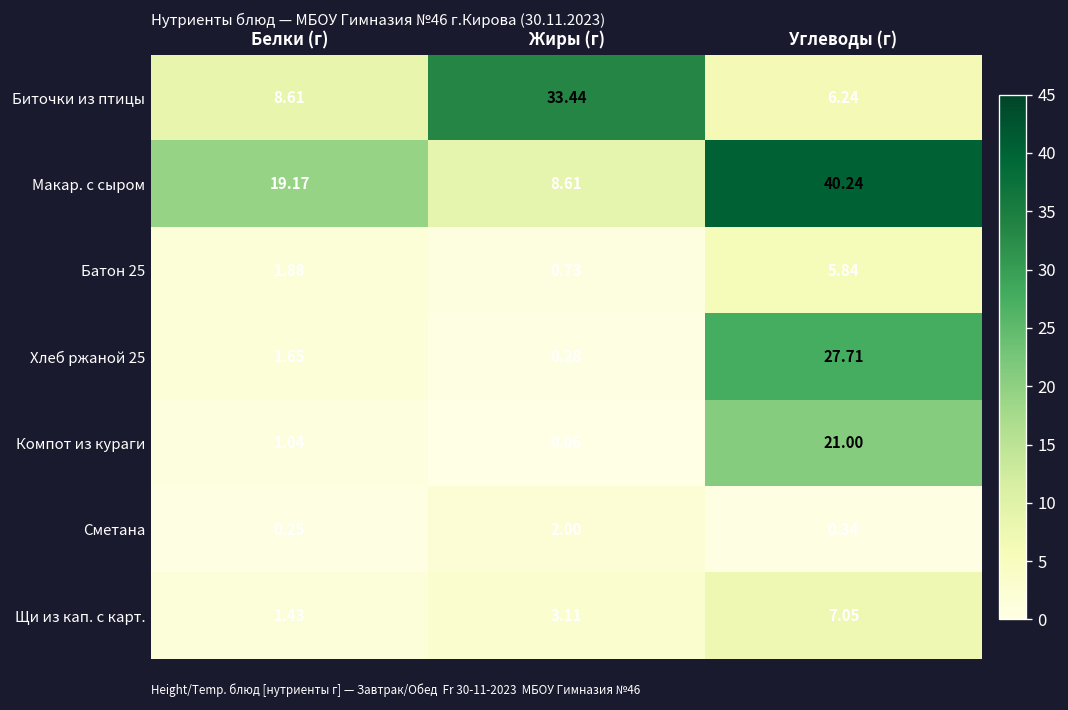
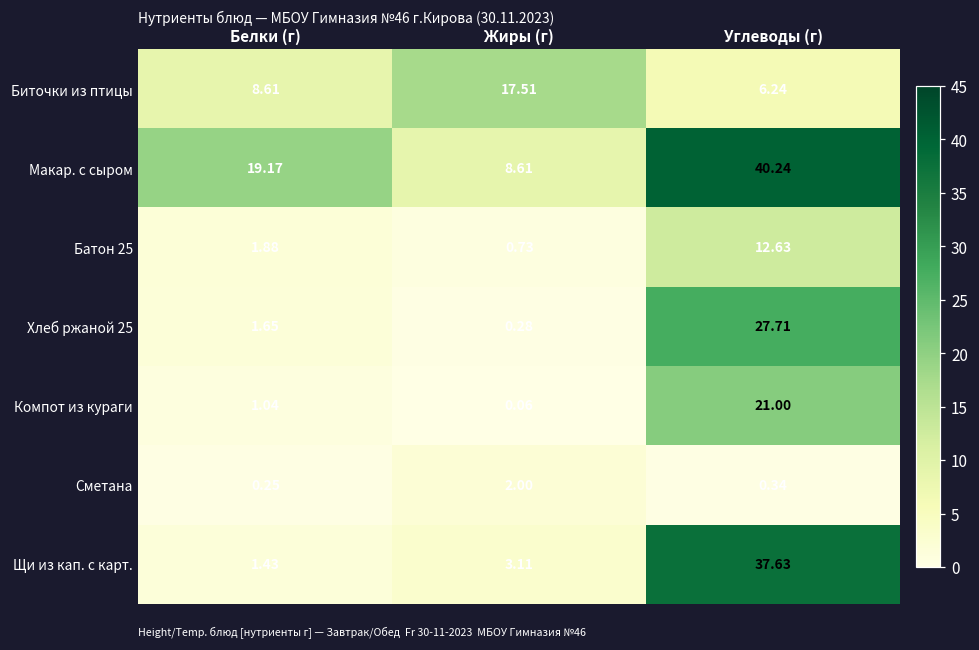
  {
    "Биточки из птицы": {
      "Белки (г)": 8.61,
-     "Жиры (г)": 33.44,
+     "Жиры (г)": 17.51,
      "Углеводы (г)": 6.24
    },
    "Макар. с сыром": {
      "Белки (г)": 19.17,
      "Жиры (г)": 8.61,
      "Углеводы (г)": 40.24
    },
    "Батон 25": {
-     "Углеводы (г)": 5.84
+     "Углеводы (г)": 12.63
    },
    "Хлеб ржаной 25": {
      "Углеводы (г)": 27.71
    },
    "Компот из кураги": {
      "Углеводы (г)": 21.00
    },
    "Щи из кап. с карт.": {
      "Жиры (г)": 3.11,
-     "Углеводы (г)": 7.05
+     "Углеводы (г)": 37.63
    }
  }
